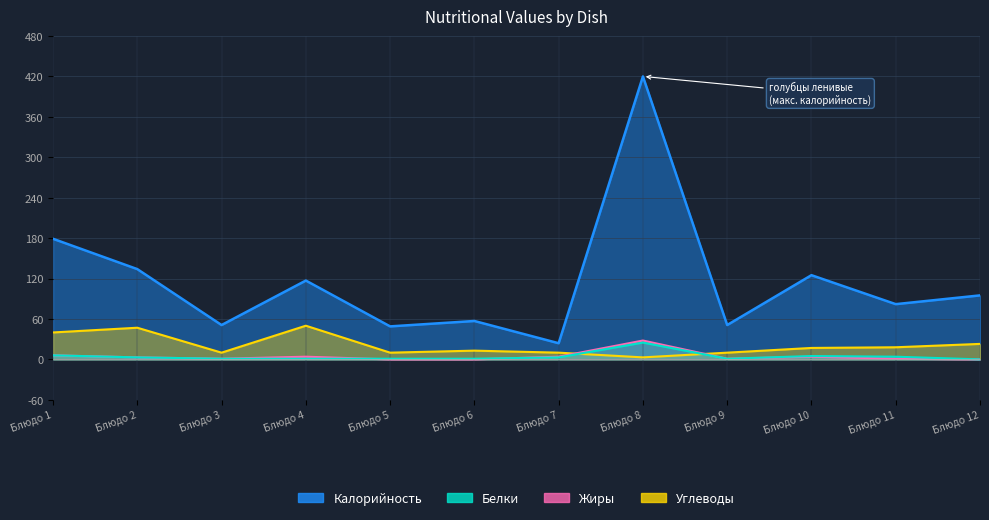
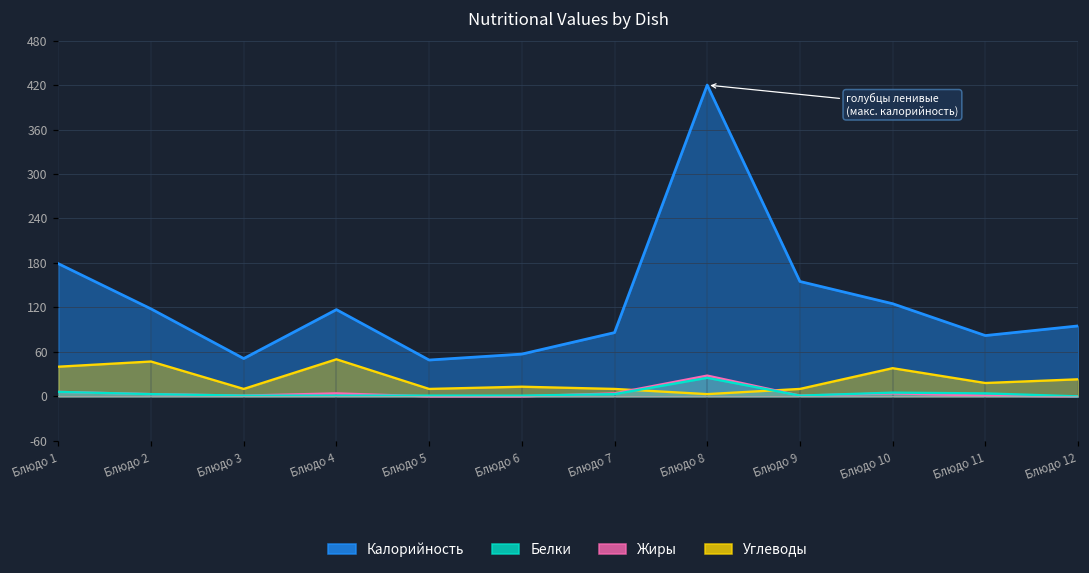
  {
    "Калорийность": {
      "Блюдо 1": 180,
-     "Блюдо 2": 130,
+     "Блюдо 2": 120,
      "Блюдо 3": 50,
      "Блюдо 4": 120,
      "Блюдо 5": 50,
      "Блюдо 6": 60,
-     "Блюдо 7": 20,
+     "Блюдо 7": 90,
      "Блюдо 8": 420,
-     "Блюдо 9": 50,
+     "Блюдо 9": 160,
      "Блюдо 10": 130,
      "Блюдо 11": 80,
      "Блюдо 12": 100
    },
    "Углеводы": {
      "Блюдо 1": 40,
      "Блюдо 2": 50,
      "Блюдо 3": 10,
      "Блюдо 4": 50,
      "Блюдо 5": 10,
      "Блюдо 6": 10,
      "Блюдо 7": 10,
      "Блюдо 8": 0,
      "Блюдо 9": 10,
-     "Блюдо 10": 20,
+     "Блюдо 10": 40,
      "Блюдо 11": 20,
      "Блюдо 12": 20
    }
  }
